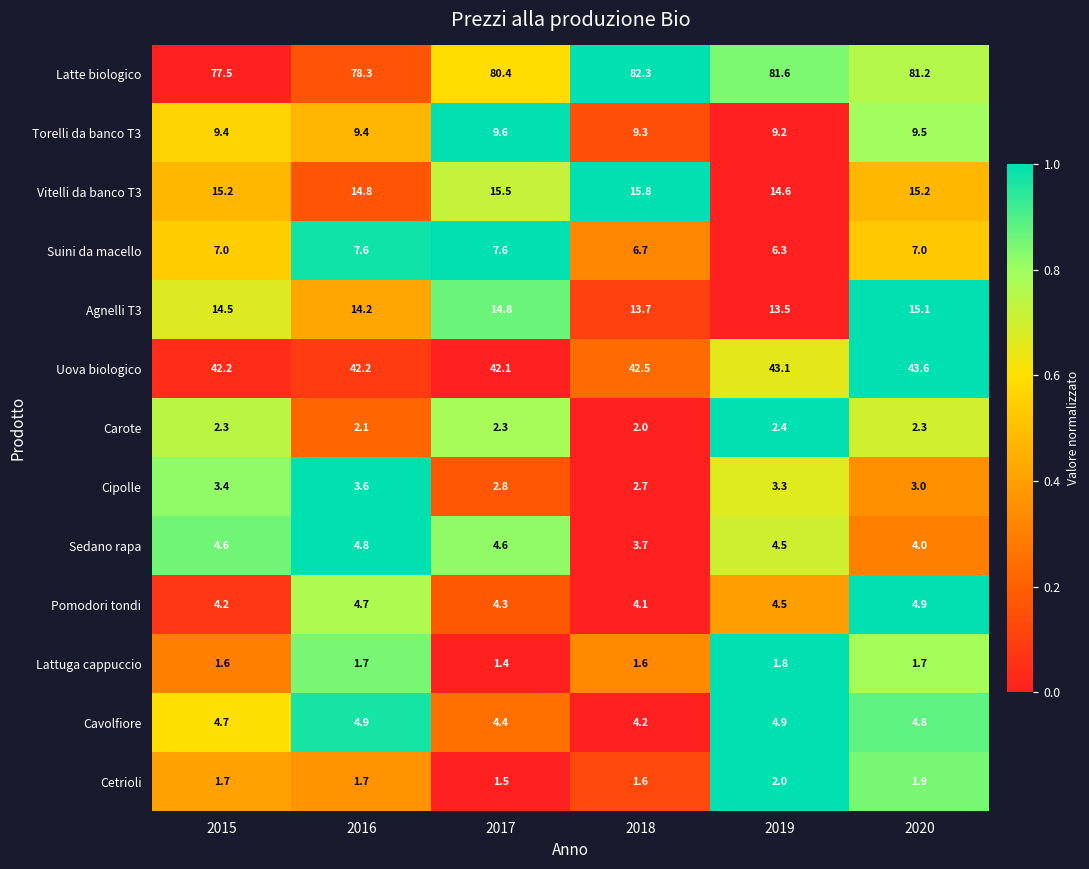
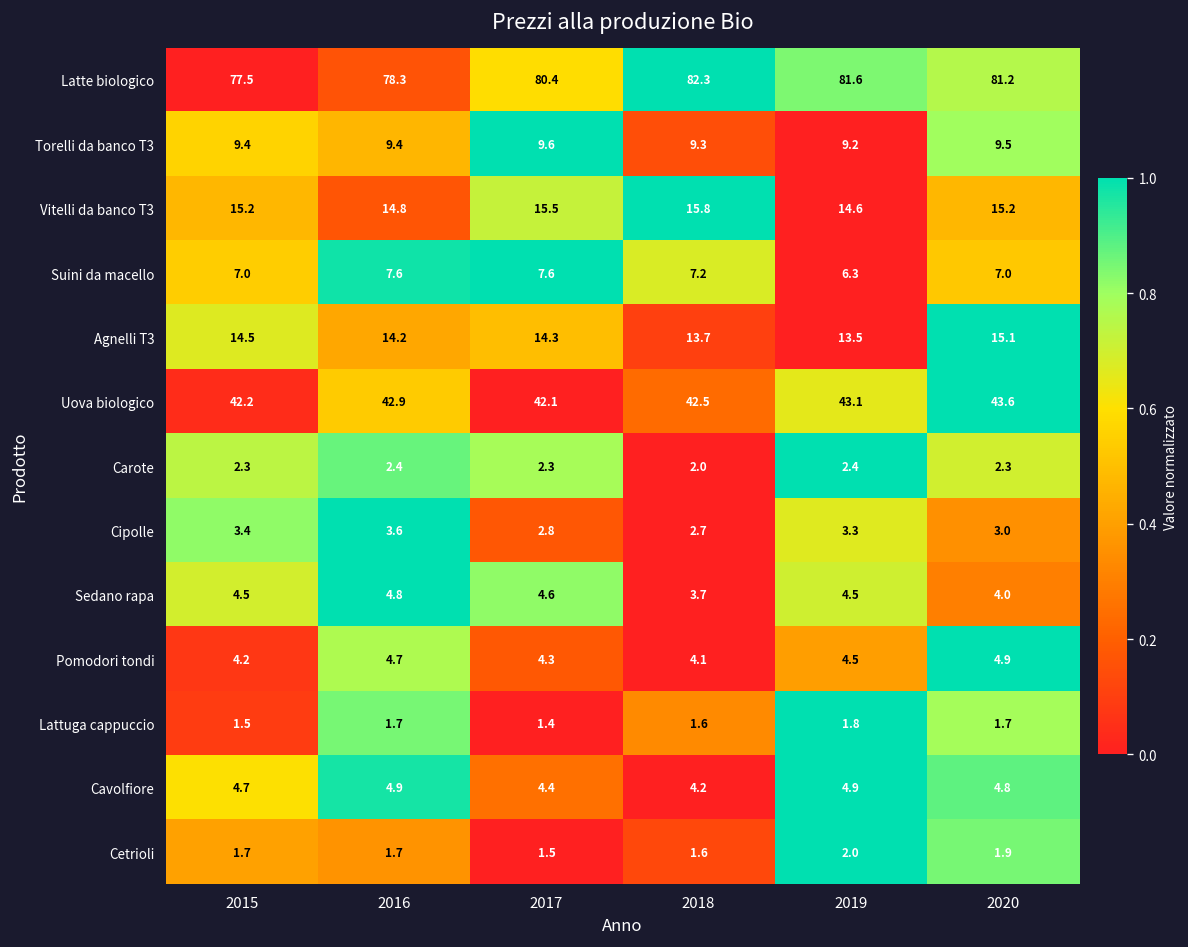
  {
    "Latte biologico": {
      "2015": 77.5,
      "2016": 78.3,
      "2017": 80.4,
      "2018": 82.3,
      "2019": 81.6,
      "2020": 81.2
    },
    "Torelli da banco T3": {
      "2015": 9.4,
      "2016": 9.4,
      "2017": 9.6,
      "2018": 9.3,
      "2019": 9.2,
      "2020": 9.5
    },
    "Vitelli da banco T3": {
      "2015": 15.2,
      "2016": 14.8,
      "2017": 15.5,
      "2018": 15.8,
      "2019": 14.6,
      "2020": 15.2
    },
    "Suini da macello": {
      "2015": 7.0,
      "2016": 7.6,
      "2017": 7.6,
-     "2018": 6.7,
+     "2018": 7.2,
      "2019": 6.3,
      "2020": 7.0
    },
    "Agnelli T3": {
      "2015": 14.5,
      "2016": 14.2,
-     "2017": 14.8,
+     "2017": 14.3,
      "2018": 13.7,
      "2019": 13.5,
      "2020": 15.1
    },
    "Uova biologico": {
      "2015": 42.2,
-     "2016": 42.2,
+     "2016": 42.9,
      "2017": 42.1,
      "2018": 42.5,
      "2019": 43.1,
      "2020": 43.6
    },
    "Carote": {
      "2015": 2.3,
-     "2016": 2.1,
+     "2016": 2.4,
      "2017": 2.3,
      "2018": 2.0,
      "2019": 2.4,
      "2020": 2.3
    },
    "Cipolle": {
      "2015": 3.4,
      "2016": 3.6,
      "2017": 2.8,
      "2018": 2.7,
      "2019": 3.3,
      "2020": 3.0
    },
    "Sedano rapa": {
-     "2015": 4.6,
+     "2015": 4.5,
      "2016": 4.8,
      "2017": 4.6,
      "2018": 3.7,
      "2019": 4.5,
      "2020": 4.0
    },
    "Pomodori tondi": {
      "2015": 4.2,
      "2016": 4.7,
      "2017": 4.3,
      "2018": 4.1,
      "2019": 4.5,
      "2020": 4.9
    },
    "Lattuga cappuccio": {
-     "2015": 1.6,
+     "2015": 1.5,
      "2016": 1.7,
      "2017": 1.4,
      "2018": 1.6,
      "2019": 1.8,
      "2020": 1.7
    },
    "Cavolfiore": {
      "2015": 4.7,
      "2016": 4.9,
      "2017": 4.4,
      "2018": 4.2,
      "2019": 4.9,
      "2020": 4.8
    },
    "Cetrioli": {
      "2015": 1.7,
      "2016": 1.7,
      "2017": 1.5,
      "2018": 1.6,
      "2019": 2.0,
      "2020": 1.9
    }
  }
